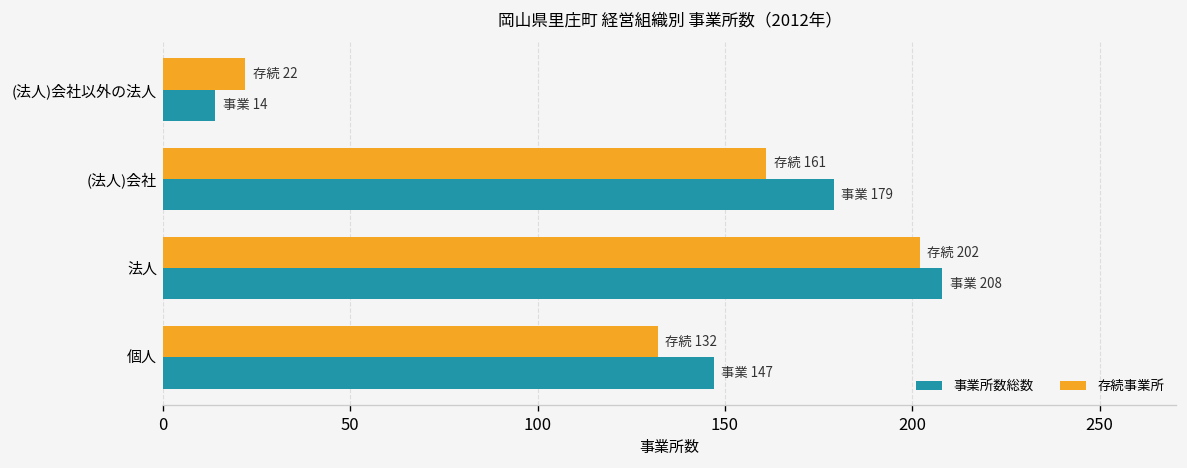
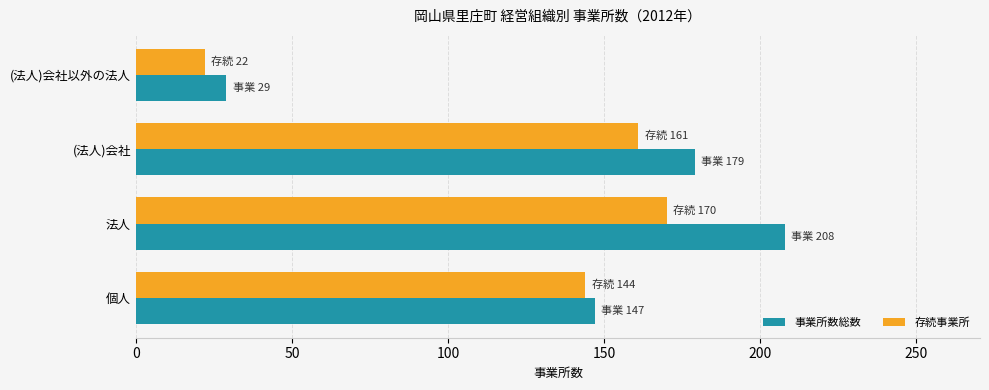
  {
    "事業所数総数": {
-     "(法人)会社以外の法人": 14,
+     "(法人)会社以外の法人": 29,
      "(法人)会社": 179,
      "法人": 208,
      "個人": 147
    },
    "存続事業所": {
      "(法人)会社以外の法人": 22,
      "(法人)会社": 161,
-     "法人": 202,
-     "個人": 132
+     "法人": 170,
+     "個人": 144
    }
  }
